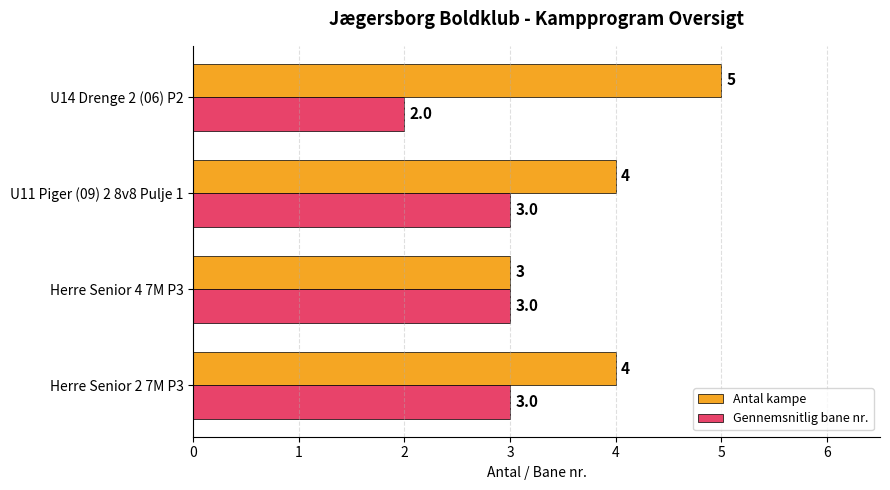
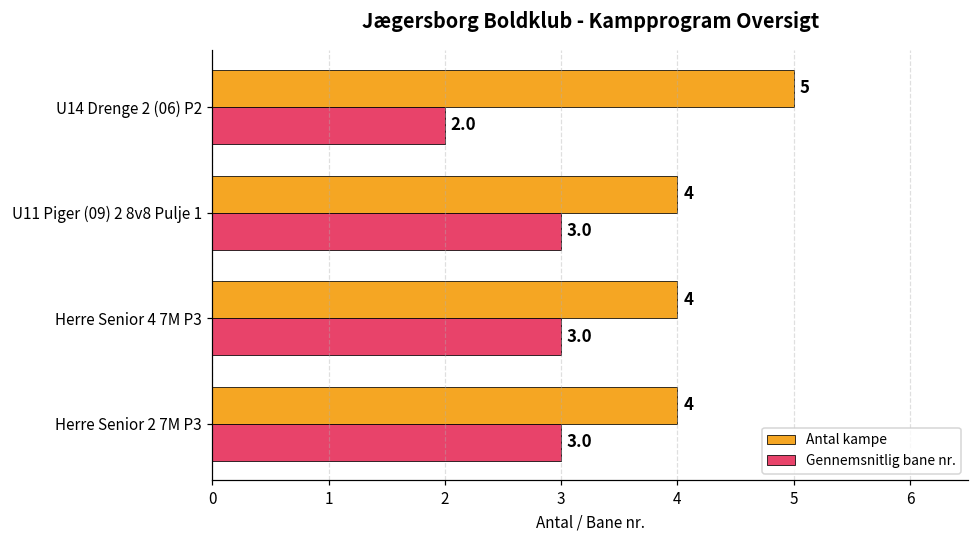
  {
    "Antal kampe": {
      "U14 Drenge 2 (06) P2": 5,
      "U11 Piger (09) 2 8v8 Pulje 1": 4,
-     "Herre Senior 4 7M P3": 3,
+     "Herre Senior 4 7M P3": 4,
      "Herre Senior 2 7M P3": 4
    },
    "Gennemsnitlig bane nr.": {
      "U14 Drenge 2 (06) P2": 2.0,
      "U11 Piger (09) 2 8v8 Pulje 1": 3.0,
      "Herre Senior 4 7M P3": 3.0,
      "Herre Senior 2 7M P3": 3.0
    }
  }
